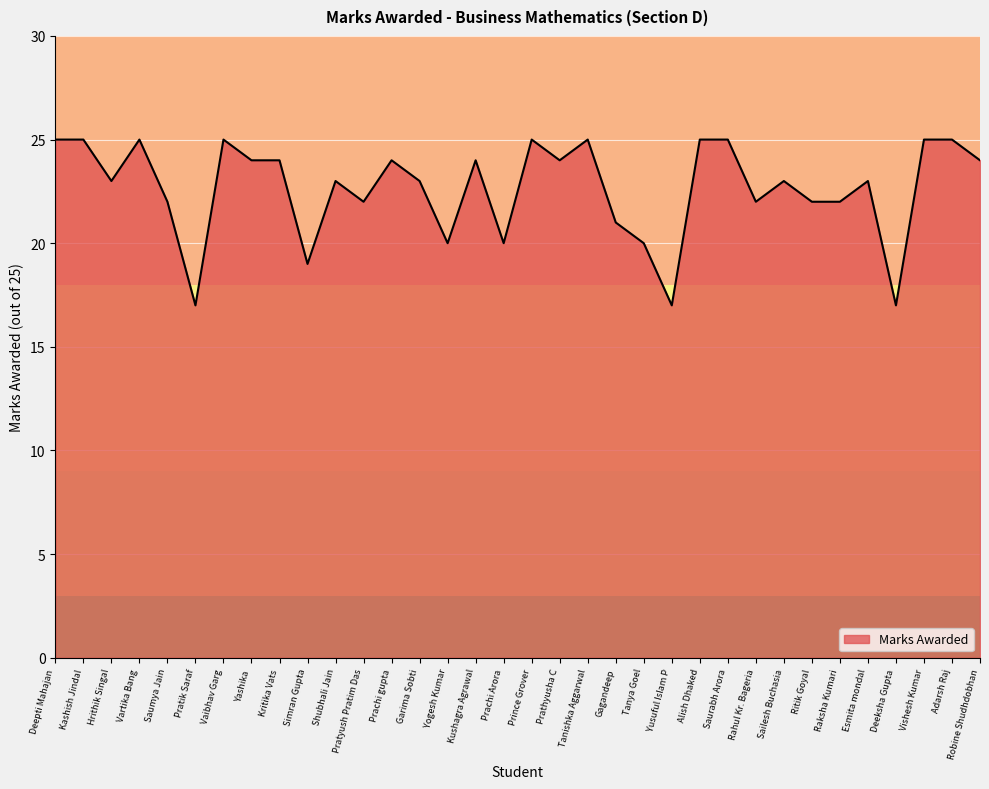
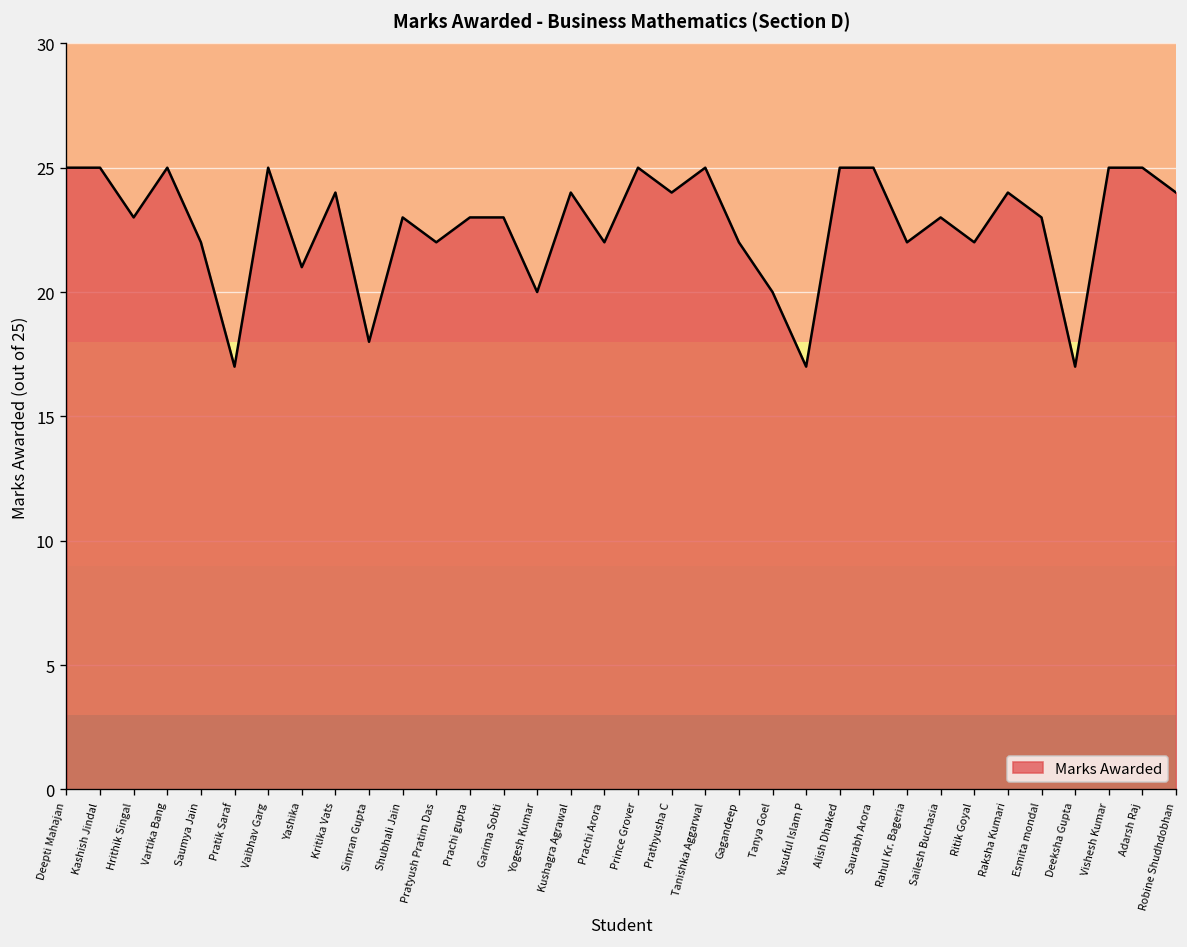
  {
    "Deepti Mahajan": 25,
    "Kashish Jindal": 25,
    "Hrithik Singal": 23,
    "Vartika Bang": 25,
    "Saumya Jain": 22,
    "Pratik Saraf": 17,
    "Vaibhav Garg": 25,
-   "Yashika": 24,
+   "Yashika": 21,
    "Kritika Vats": 24,
-   "Simran Gupta": 19,
+   "Simran Gupta": 18,
    "Shubhali Jain": 23,
    "Pratyush Pratim Das": 22,
-   "Prachi gupta": 24,
+   "Prachi gupta": 23,
    "Garima Sobti": 23,
    "Yogesh Kumar": 20,
    "Kushagra Agrawal": 24,
-   "Prachi Arora": 20,
+   "Prachi Arora": 22,
    "Prince Grover": 25,
    "Prathyusha C": 24,
    "Tanishka Aggarwal": 25,
-   "Gagandeep": 21,
+   "Gagandeep": 22,
    "Tanya Goel": 20,
    "Yusuful Islam P": 17,
    "Alish Dhaked": 25,
    "Saurabh Arora": 25,
    "Rahul Kr. Bageria": 22,
    "Sailesh Buchasia": 23,
    "Ritik Goyal": 22,
-   "Raksha Kumari": 22,
+   "Raksha Kumari": 24,
    "Esmita mondal": 23,
    "Deeksha Gupta": 17,
    "Vishesh Kumar": 25,
    "Adarsh Raj": 25,
    "Robine Shudhdobhan": 24
  }
